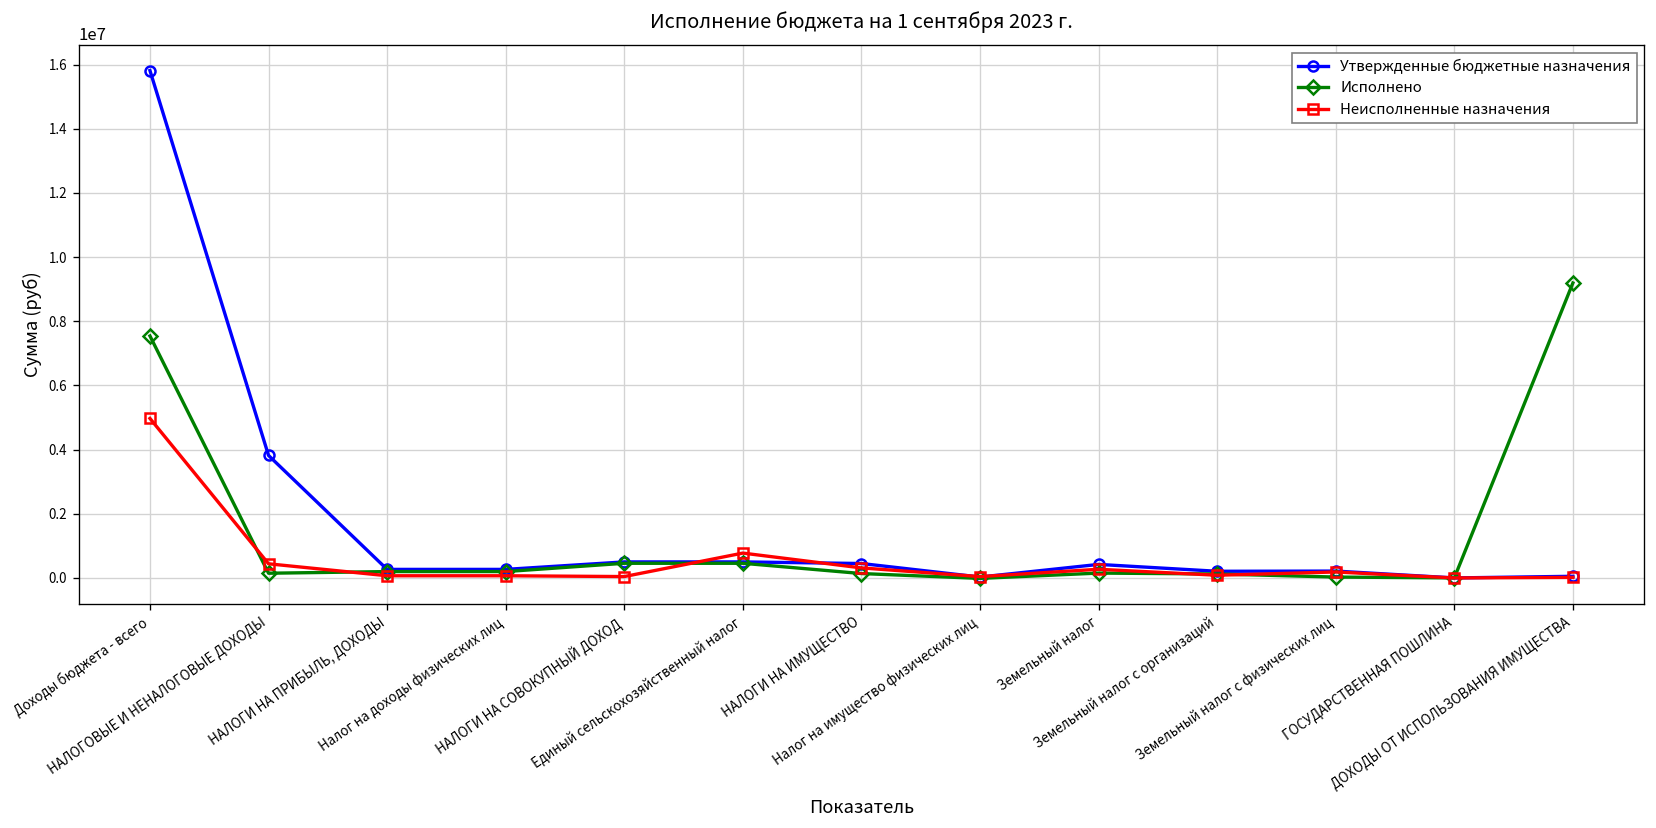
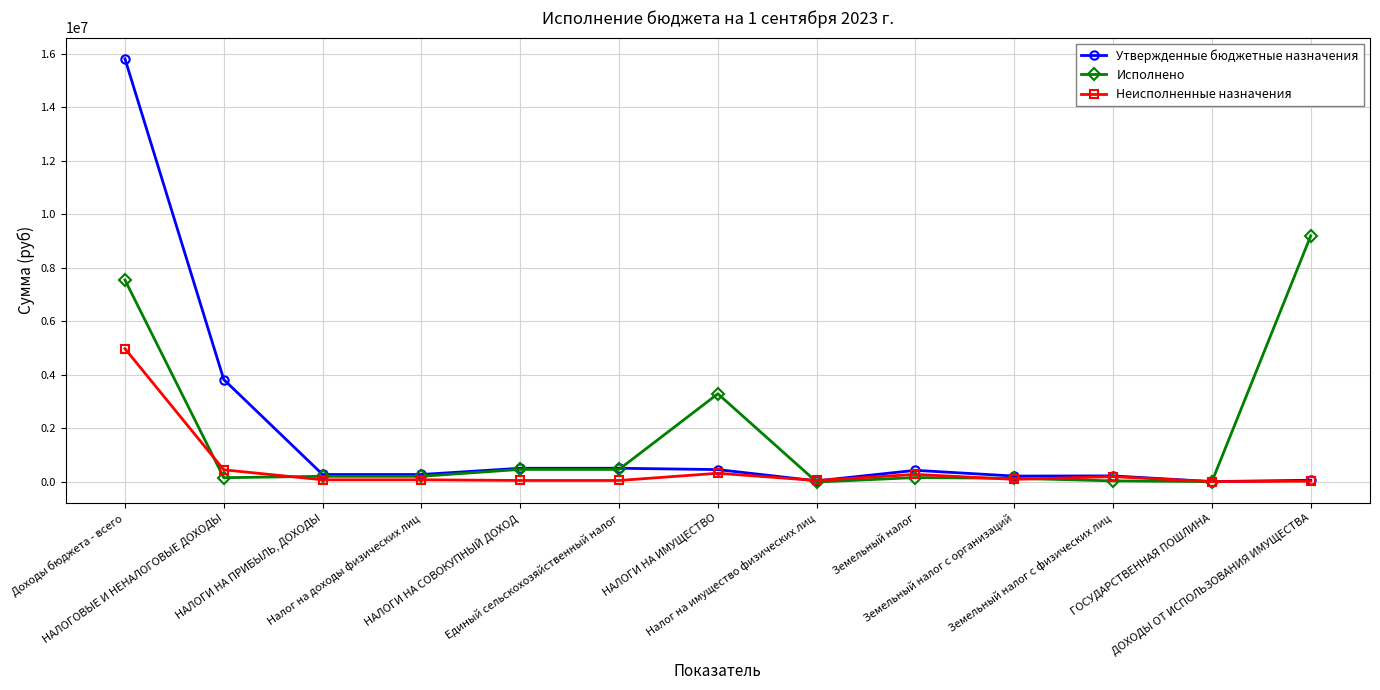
  {
    "Утвержденные бюджетные назначения": {
      "Доходы бюджета - всего": 15800000,
      "НАЛОГОВЫЕ И НЕНАЛОГОВЫЕ ДОХОДЫ": 3800000,
      "НАЛОГИ НА ИМУЩЕСТВО": 500000,
      "Земельный налог": 400000
    },
    "Исполнено": {
      "Доходы бюджета - всего": 7500000,
      "НАЛОГОВЫЕ И НЕНАЛОГОВЫЕ ДОХОДЫ": 100000,
-     "НАЛОГИ НА ИМУЩЕСТВО": 100000,
+     "НАЛОГИ НА ИМУЩЕСТВО": 3300000,
      "Земельный налог": 200000,
      "Земельный налог с физических лиц": 0,
      "ДОХОДЫ ОТ ИСПОЛЬЗОВАНИЯ ИМУЩЕСТВА": 9200000
    },
    "Неисполненные назначения": {
      "Доходы бюджета - всего": 5000000,
      "НАЛОГОВЫЕ И НЕНАЛОГОВЫЕ ДОХОДЫ": 400000,
      "НАЛОГИ НА ПРИБЫЛЬ, ДОХОДЫ": 100000,
      "Налог на доходы физических лиц": 100000,
      "НАЛОГИ НА СОВОКУПНЫЙ ДОХОД": 0,
-     "Единый сельскохозяйственный налог": 800000,
+     "Единый сельскохозяйственный налог": 0,
      "НАЛОГИ НА ИМУЩЕСТВО": 300000,
      "Земельный налог": 300000
    }
  }
